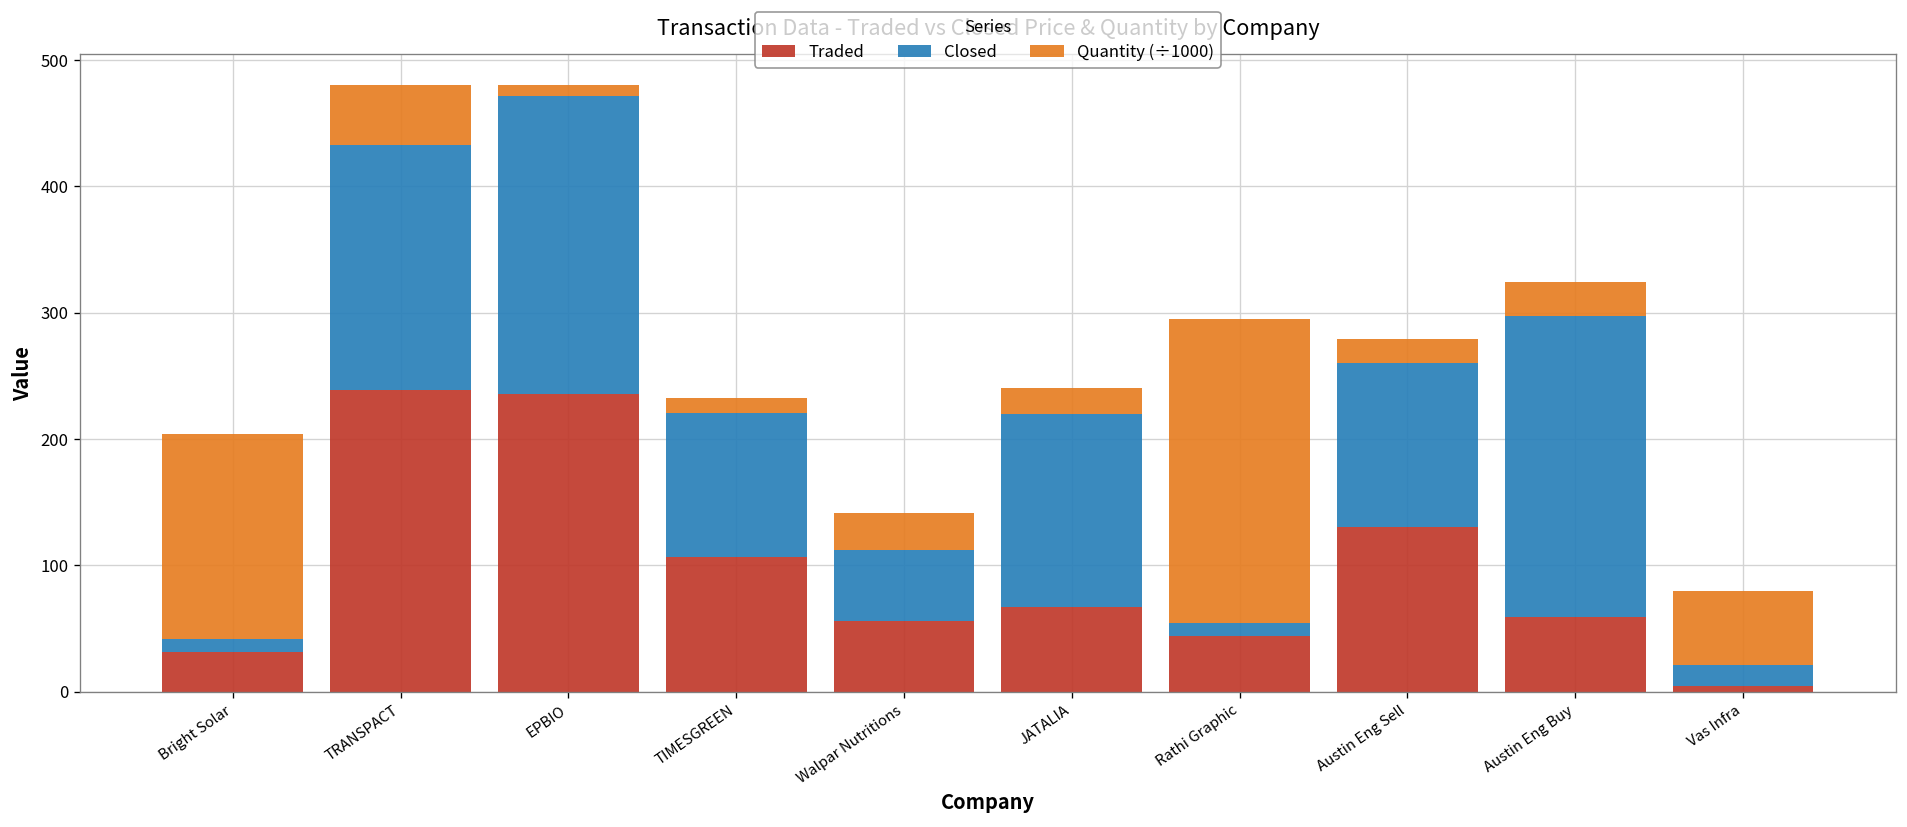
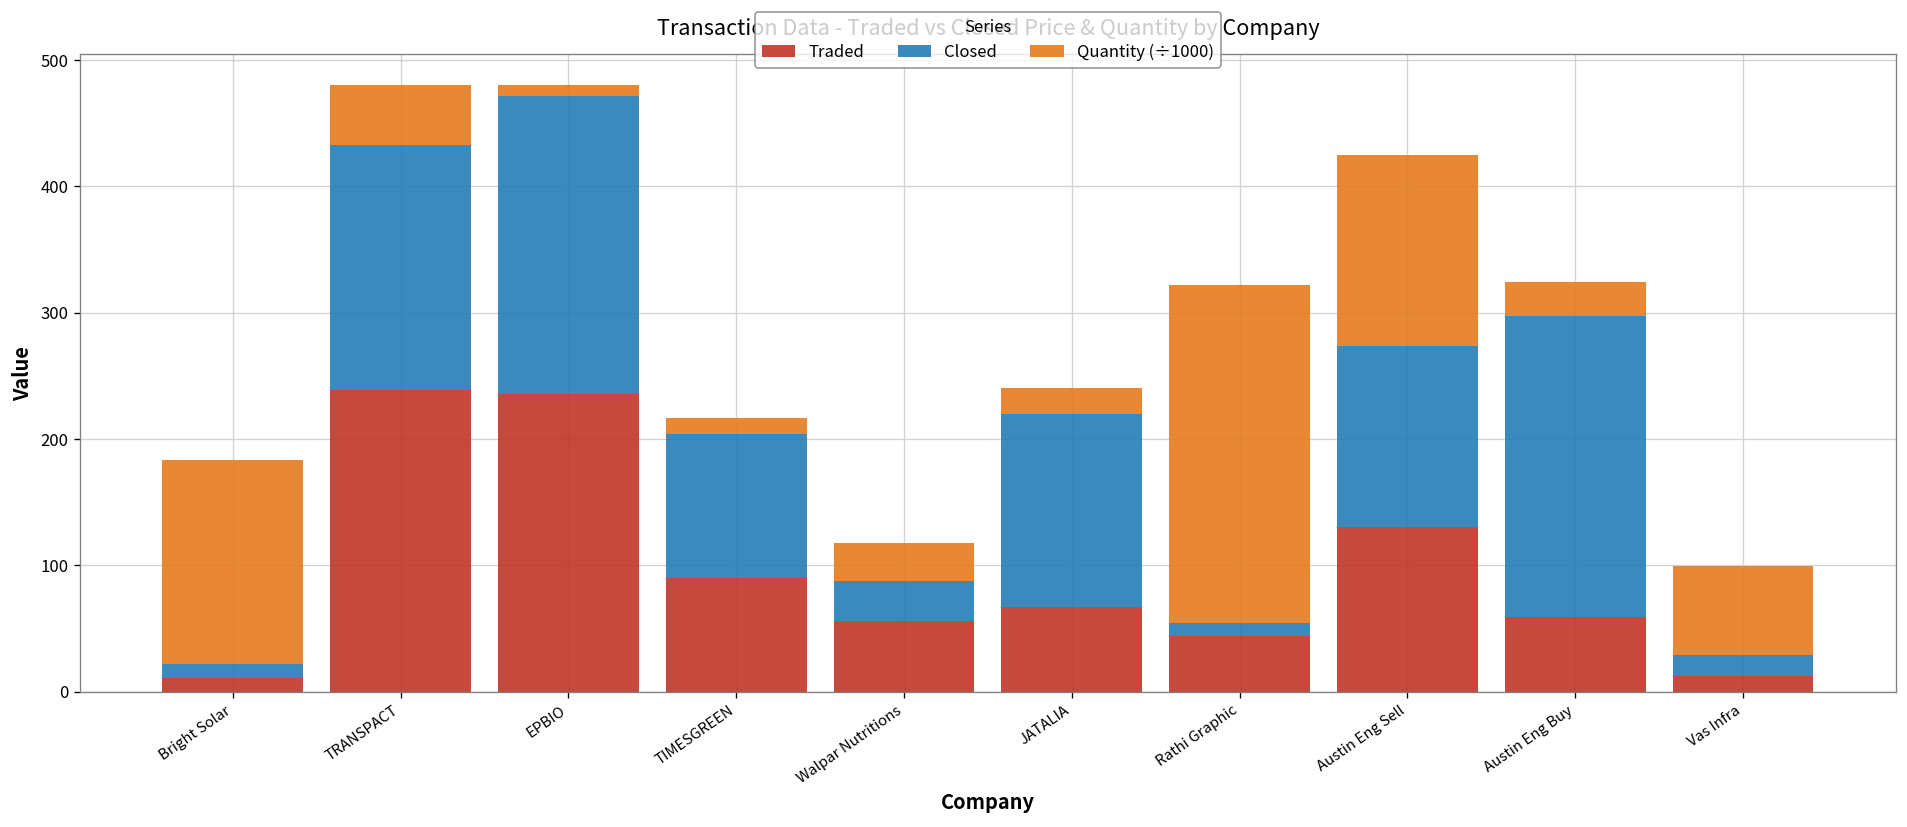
  {
    "Traded": {
-     "Bright Solar": 31,
+     "Bright Solar": 11,
      "TRANSPACT": 239,
      "EPBIO": 236,
-     "TIMESGREEN": 107,
+     "TIMESGREEN": 90,
      "Walpar Nutritions": 56,
      "JATALIA": 67,
      "Rathi Graphic": 44,
      "Austin Eng Sell": 131,
      "Austin Eng Buy": 59,
-     "Vas Infra": 4
+     "Vas Infra": 13
    },
    "Closed": {
      "Bright Solar": 11,
      "TRANSPACT": 194,
      "EPBIO": 236,
      "TIMESGREEN": 114,
-     "Walpar Nutritions": 56,
+     "Walpar Nutritions": 32,
      "JATALIA": 154,
      "Rathi Graphic": 11,
-     "Austin Eng Sell": 130,
+     "Austin Eng Sell": 143,
      "Austin Eng Buy": 238,
      "Vas Infra": 17
    },
    "Quantity (÷1000)": {
      "Bright Solar": 162,
      "TRANSPACT": 48,
      "EPBIO": 9,
      "TIMESGREEN": 12,
      "Walpar Nutritions": 30,
      "JATALIA": 20,
-     "Rathi Graphic": 241,
-     "Austin Eng Sell": 19,
+     "Rathi Graphic": 267,
+     "Austin Eng Sell": 151,
      "Austin Eng Buy": 27,
-     "Vas Infra": 58
+     "Vas Infra": 70
    }
  }
